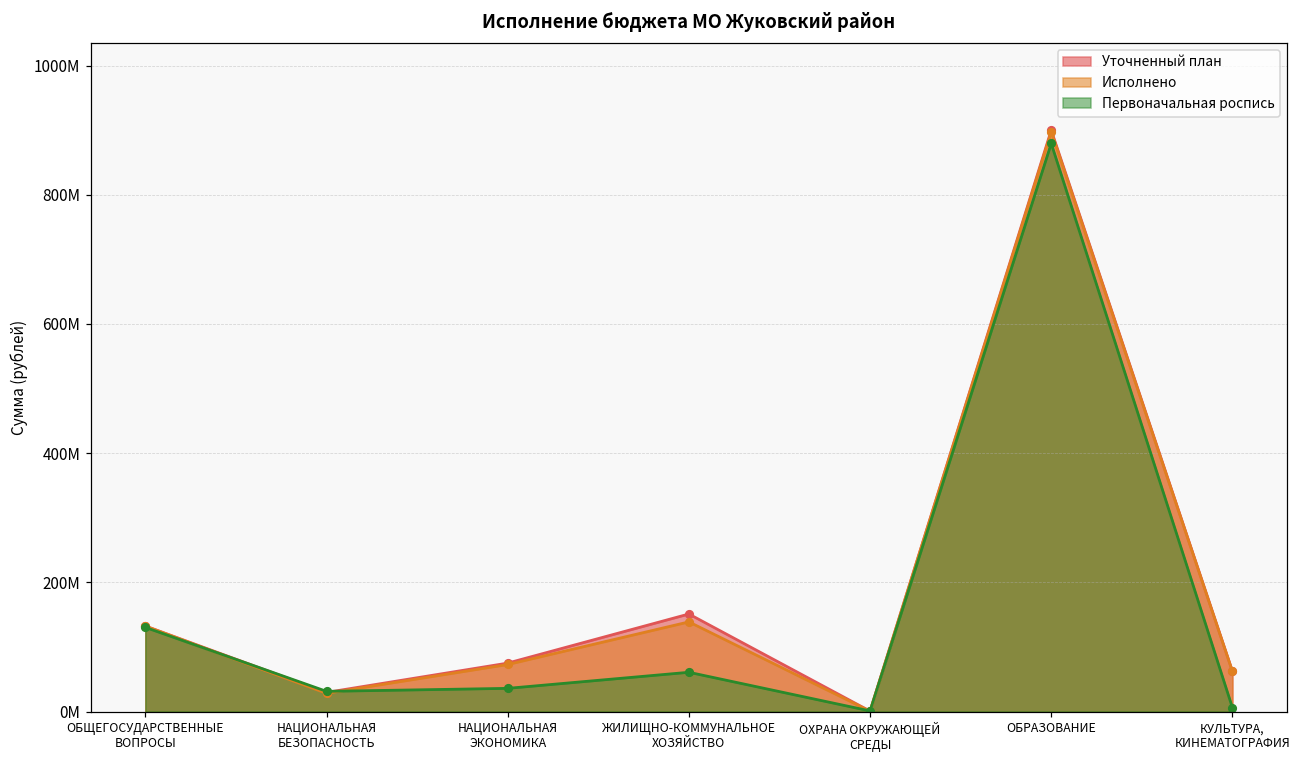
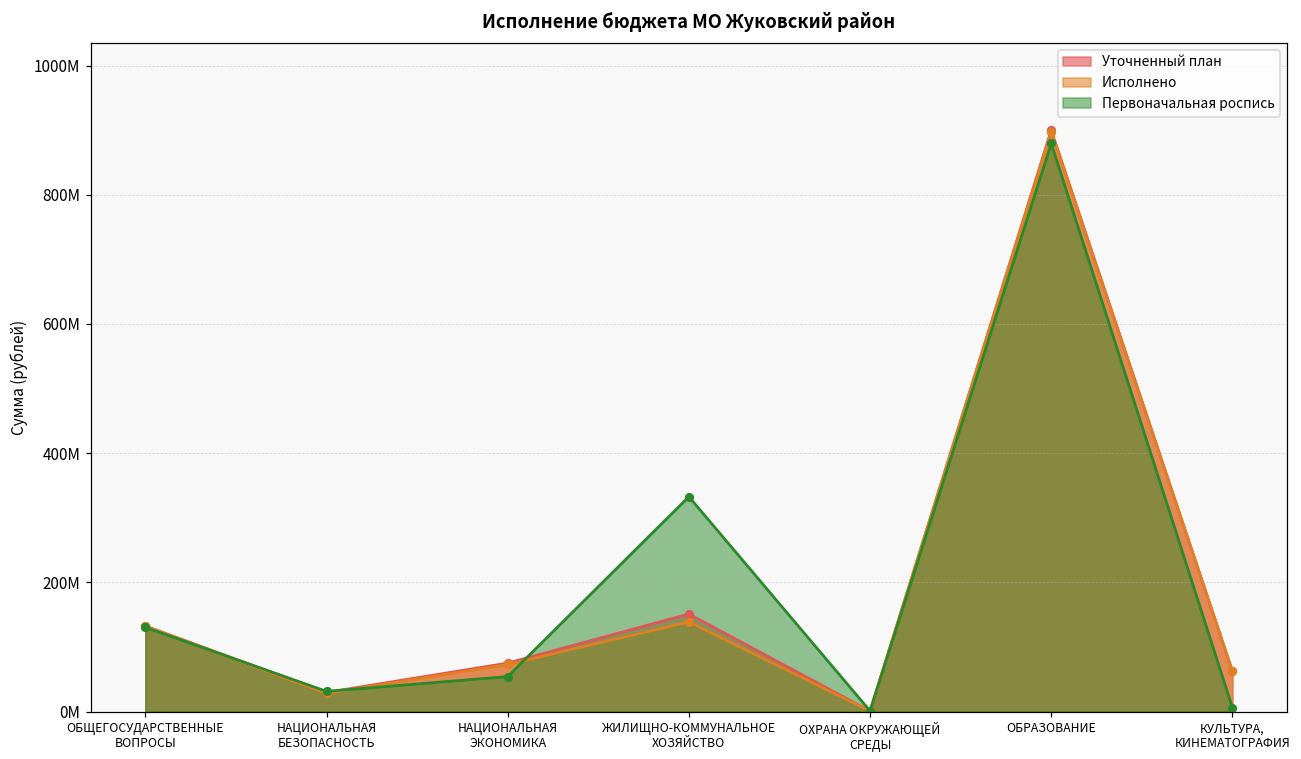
  {
    "Первоначальная роспись": {
-     "НАЦИОНАЛЬНАЯ ЭКОНОМИКА": 40000000,
-     "ЖИЛИЩНО-КОММУНАЛЬНОЕ ХОЗЯЙСТВО": 60000000,
+     "НАЦИОНАЛЬНАЯ ЭКОНОМИКА": 50000000,
+     "ЖИЛИЩНО-КОММУНАЛЬНОЕ ХОЗЯЙСТВО": 330000000,
      "ОБРАЗОВАНИЕ": 880000000,
      "КУЛЬТУРА, КИНЕМАТОГРАФИЯ": 10000000
    }
  }
